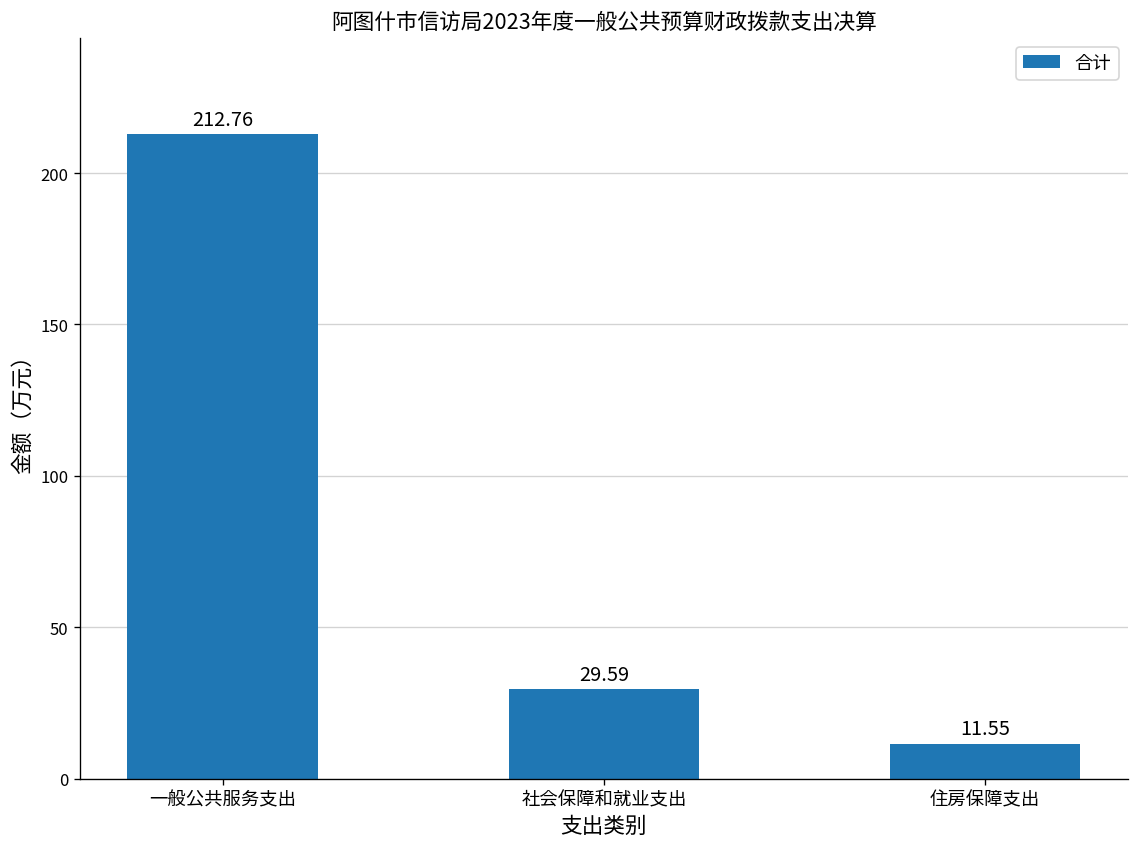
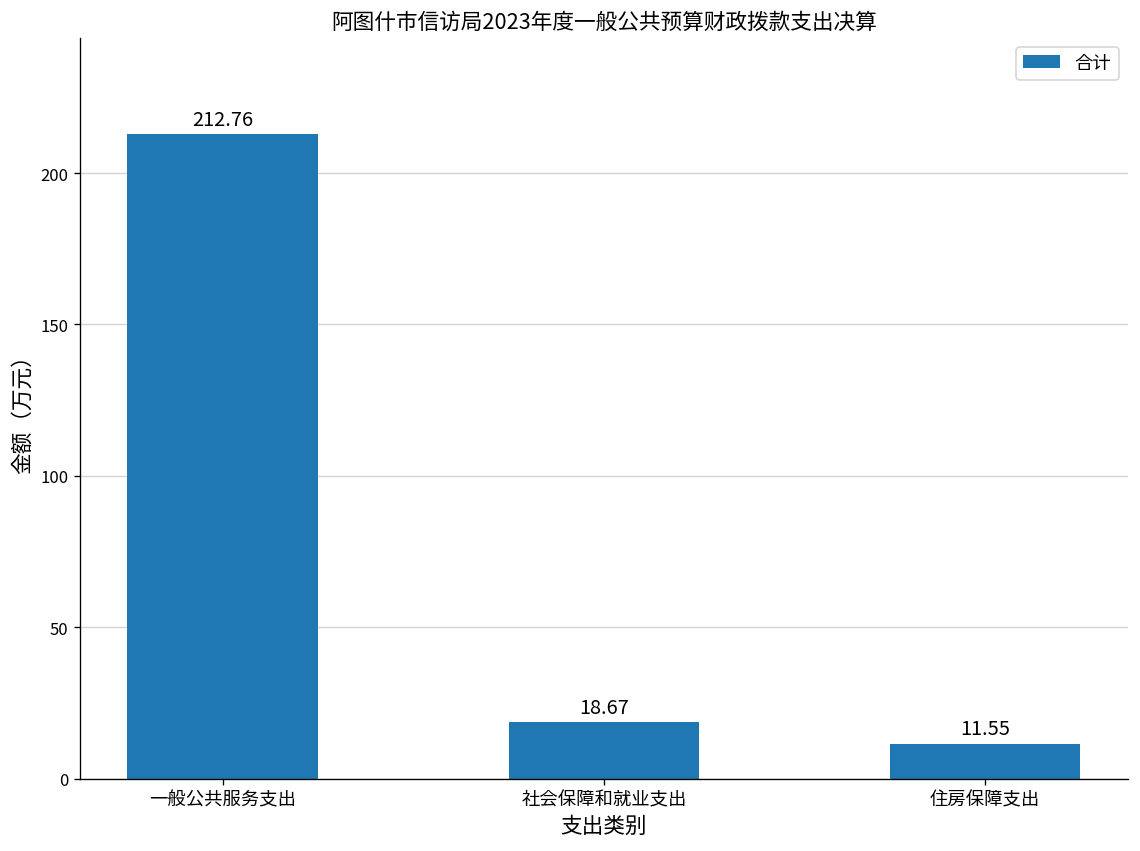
  {
    "一般公共服务支出": 212.76,
-   "社会保障和就业支出": 29.59,
+   "社会保障和就业支出": 18.67,
    "住房保障支出": 11.55
  }
